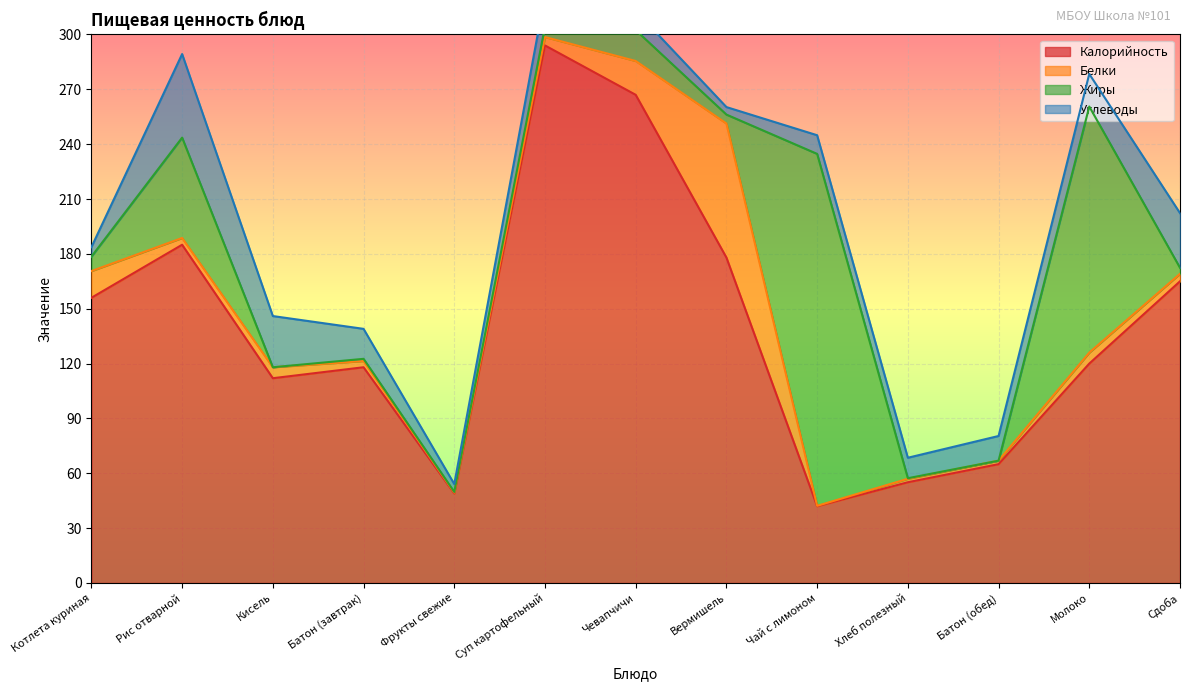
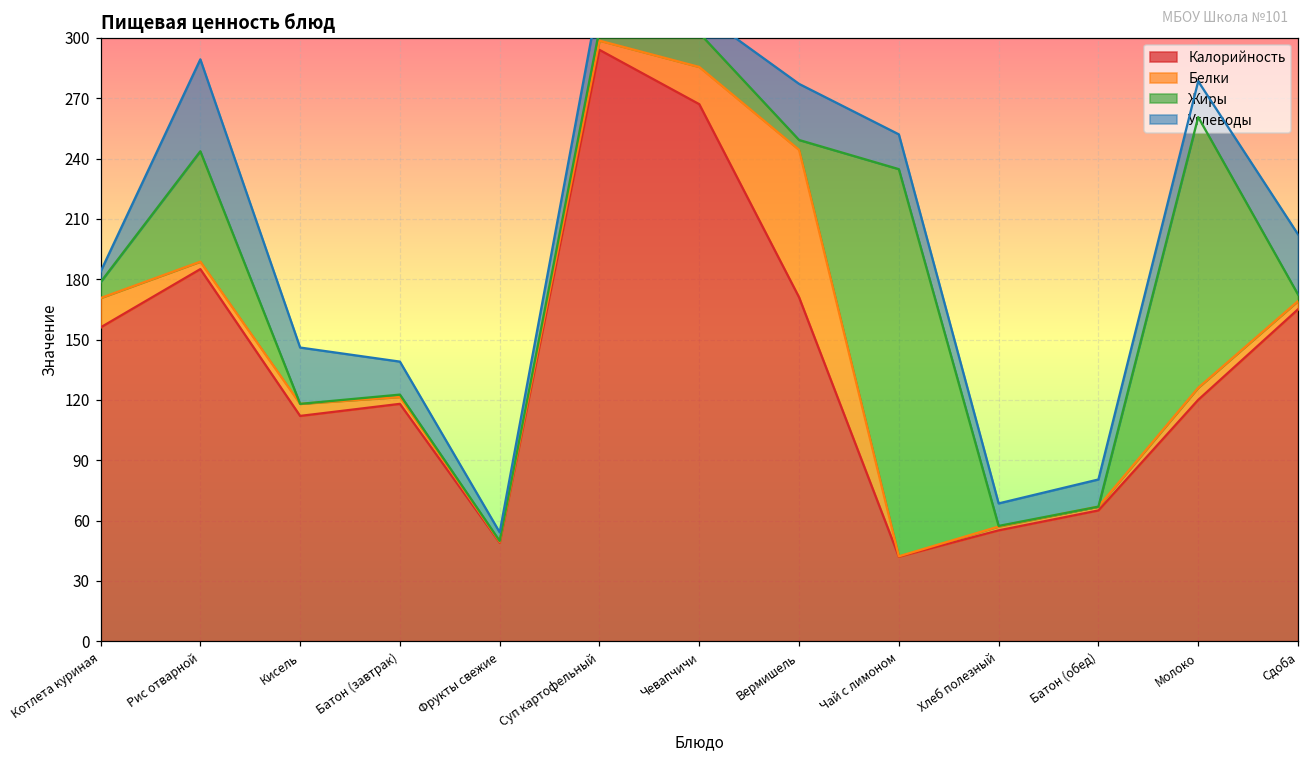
  {
    "Калорийность": {
      "Котлета куриная": 156,
      "Рис отварной": 185,
      "Кисель": 112,
      "Батон (завтрак)": 118,
      "Суп картофельный": 294,
      "Чевапчичи": 267,
-     "Вермишель": 178,
+     "Вермишель": 171,
      "Хлеб полезный": 55,
      "Батон (обед)": 65,
      "Молоко": 120,
      "Сдоба": 165
    },
    "Белки": {
      "Котлета куриная": 15,
      "Рис отварной": 4,
      "Суп картофельный": 5,
      "Чевапчичи": 19,
      "Вермишель": 73,
      "Молоко": 6,
      "Сдоба": 4
    },
    "Жиры": {
      "Котлета куриная": 8,
      "Рис отварной": 55,
      "Вермишель": 5,
      "Чай с лимоном": 193,
      "Сдоба": 3
    },
    "Углеводы": {
      "Котлета куриная": 5,
      "Рис отварной": 46,
      "Кисель": 28,
      "Батон (завтрак)": 16,
      "Фрукты свежие": 4,
-     "Вермишель": 4,
-     "Чай с лимоном": 10,
+     "Вермишель": 28,
+     "Чай с лимоном": 17,
      "Хлеб полезный": 11,
      "Батон (обед)": 14,
      "Сдоба": 30
    }
  }
